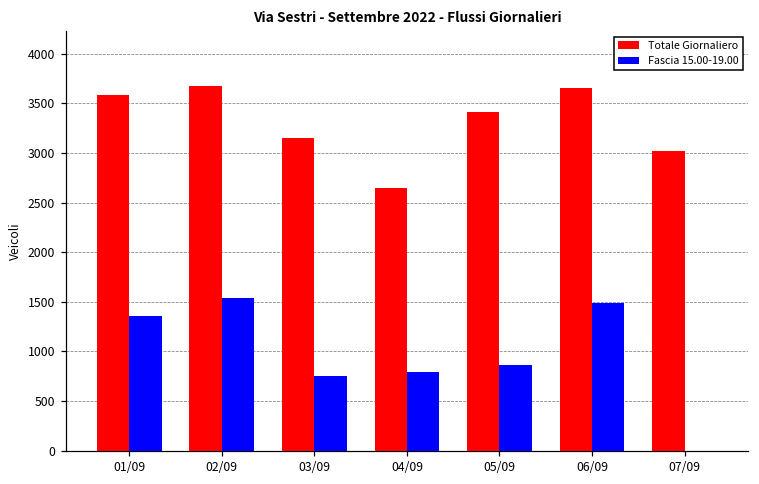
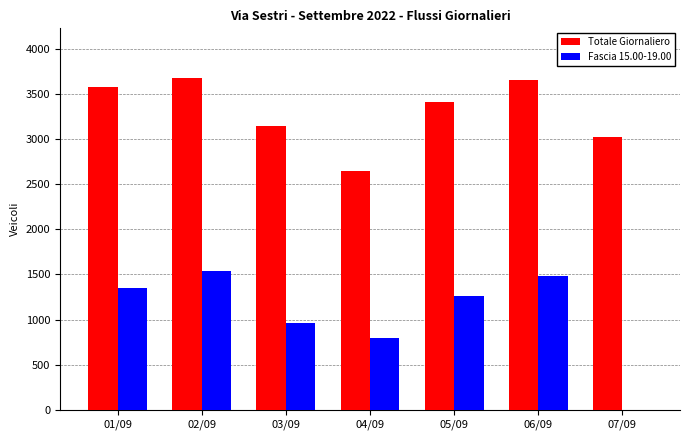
  {
    "Totale Giornaliero": {
      "01/09": 3600,
      "02/09": 3700,
      "03/09": 3100,
      "04/09": 2600,
      "05/09": 3400,
      "06/09": 3700,
      "07/09": 3000
    },
    "Fascia 15.00-19.00": {
      "01/09": 1400,
      "02/09": 1500,
-     "03/09": 800,
+     "03/09": 1000,
      "04/09": 800,
-     "05/09": 900,
+     "05/09": 1300,
      "06/09": 1500,
      "07/09": 0
    }
  }
